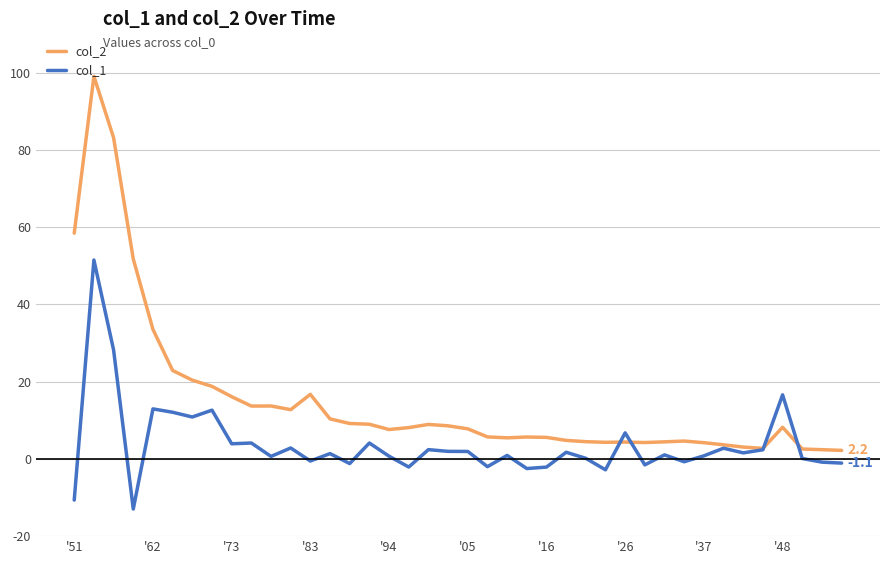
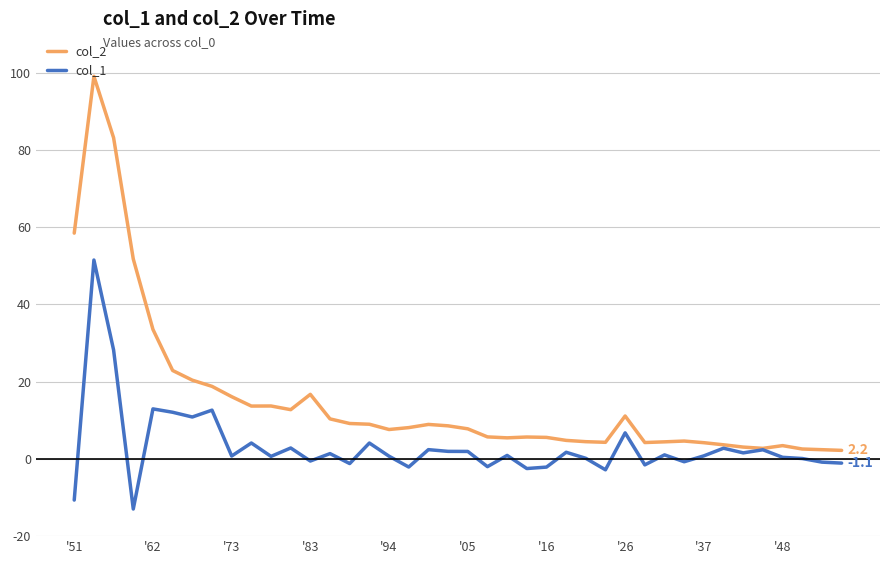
  {
    "col_2": {
      "'51": 58,
      "'62": 34,
      "'73": 16,
      "'83": 17,
      "'94": 8,
      "'05": 8,
      "'16": 6,
-     "'26": 4,
+     "'26": 11,
      "'37": 4,
-     "'48": 8
+     "'48": 3
    },
    "col_1": {
      "'51": -11,
      "'62": 13,
-     "'73": 4,
+     "'73": 1,
      "'83": -1,
      "'94": 1,
      "'05": 2,
      "'16": -2,
      "'26": 7,
      "'37": 1,
-     "'48": 17
+     "'48": 0
    }
  }
